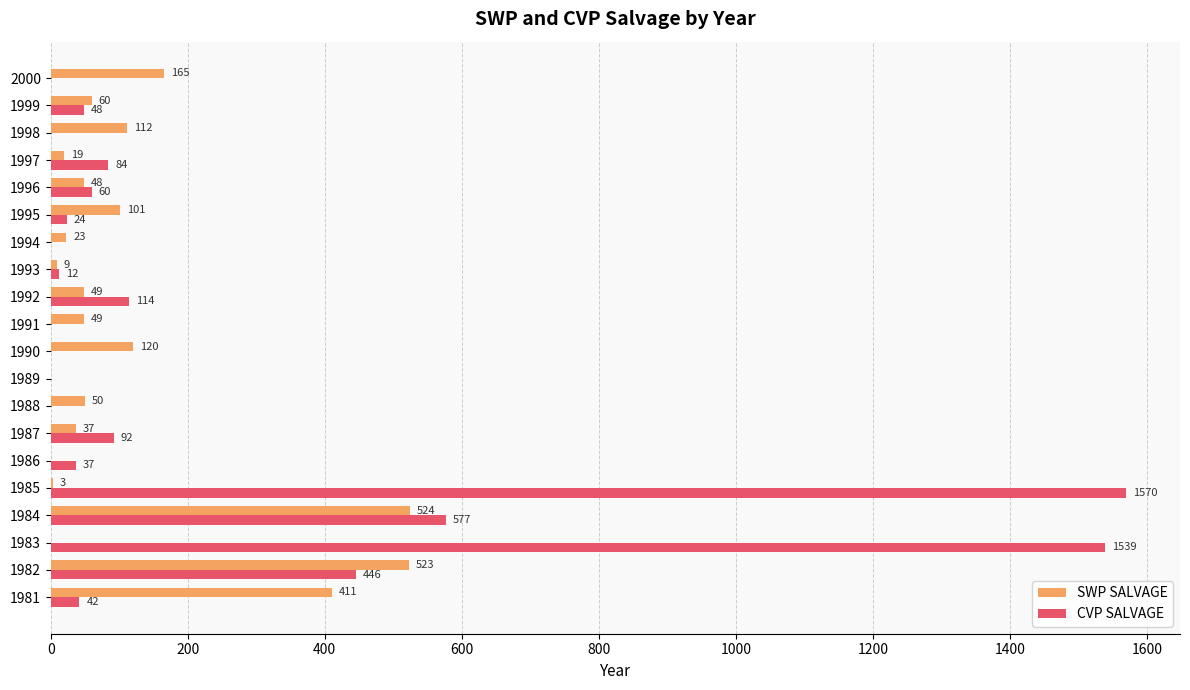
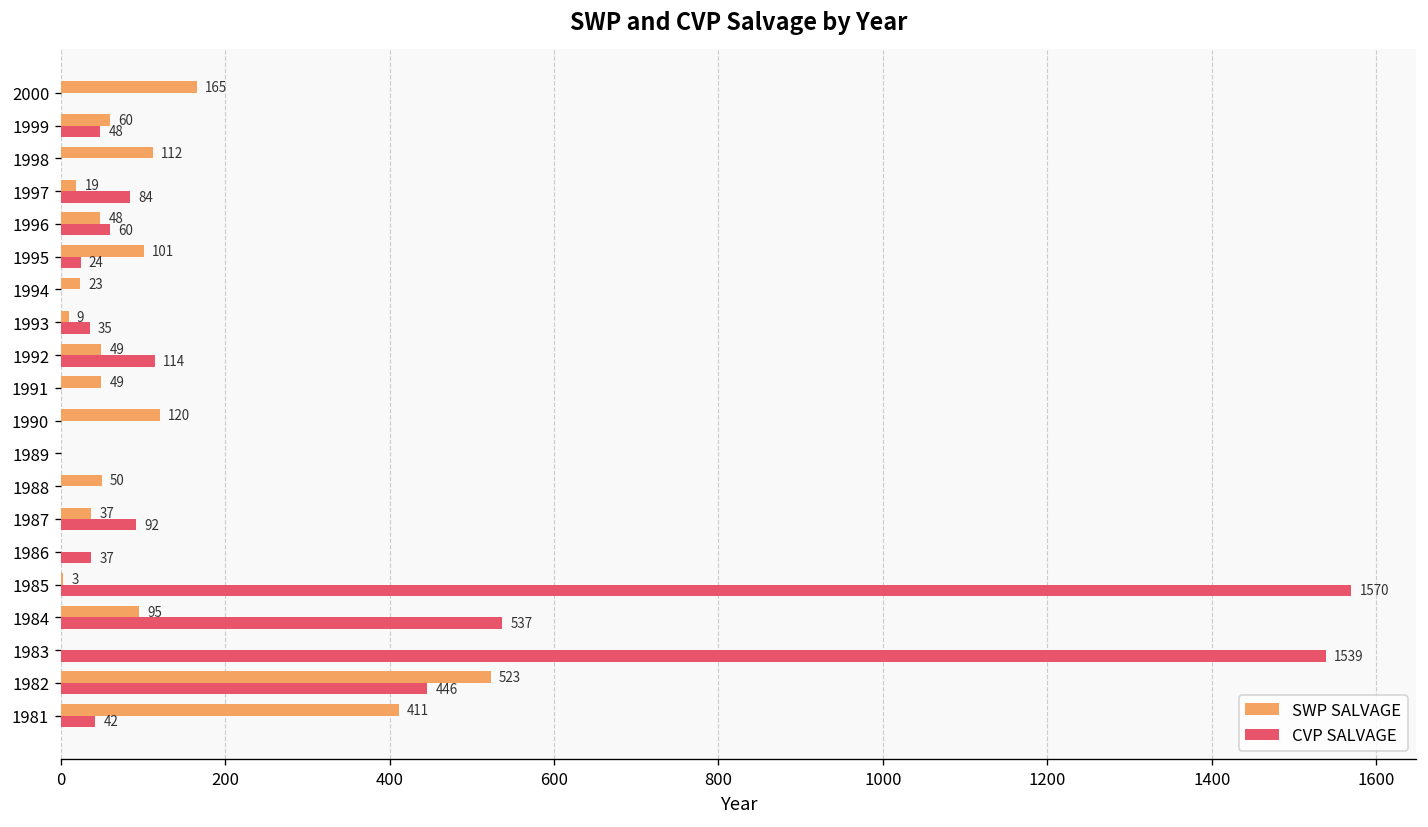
  {
    "SWP SALVAGE": {
      "2000": 165,
      "1999": 60,
      "1998": 112,
      "1997": 19,
      "1996": 48,
      "1995": 101,
      "1994": 23,
      "1993": 9,
      "1992": 49,
      "1991": 49,
      "1990": 120,
      "1988": 50,
      "1987": 37,
      "1985": 3,
-     "1984": 524,
+     "1984": 95,
      "1982": 523,
      "1981": 411
    },
    "CVP SALVAGE": {
      "1999": 48,
      "1997": 84,
      "1996": 60,
      "1995": 24,
-     "1993": 12,
+     "1993": 35,
      "1992": 114,
      "1987": 92,
      "1986": 37,
      "1985": 1570,
-     "1984": 577,
+     "1984": 537,
      "1983": 1539,
      "1982": 446,
      "1981": 42
    }
  }
